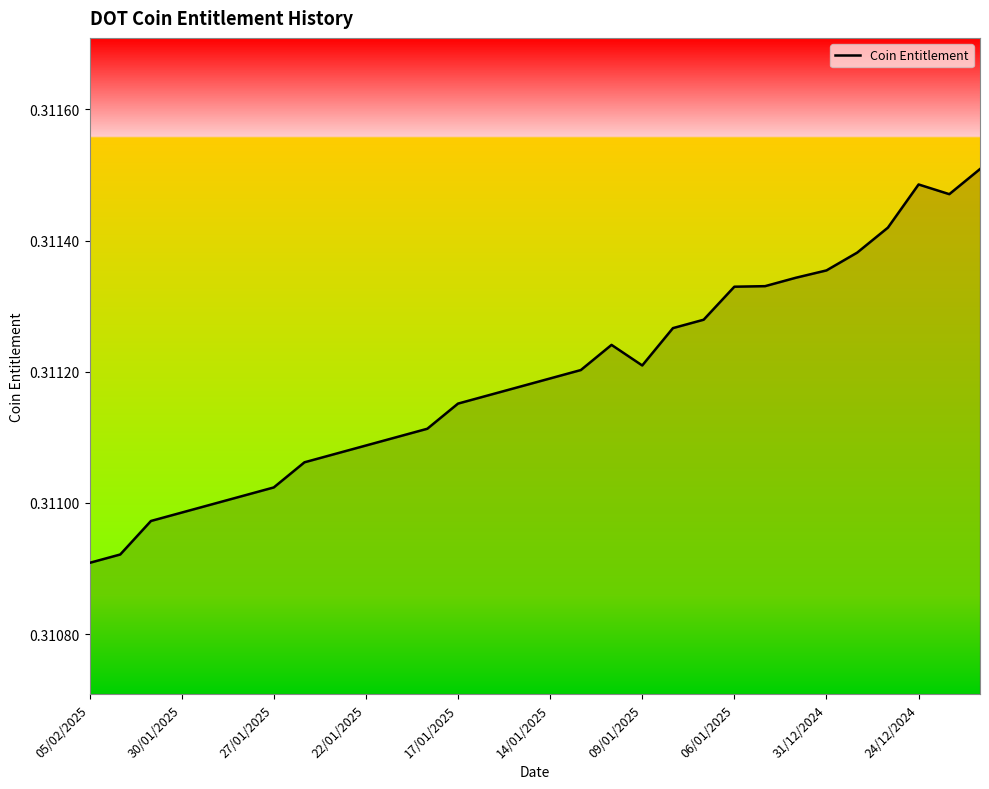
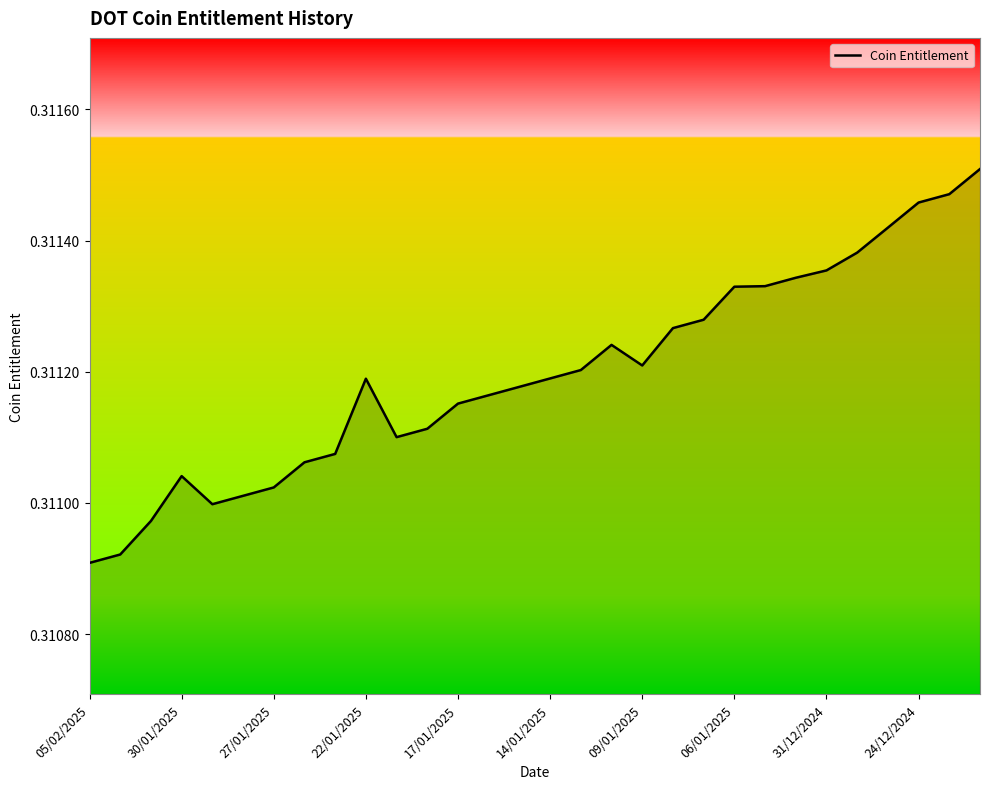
  {
    "05/02/2025": 0.31091,
-   "30/01/2025": 0.31099,
+   "30/01/2025": 0.31104,
    "27/01/2025": 0.31102,
-   "22/01/2025": 0.31109,
+   "22/01/2025": 0.31119,
    "17/01/2025": 0.31115,
    "14/01/2025": 0.31119,
    "09/01/2025": 0.31121,
    "06/01/2025": 0.31133,
    "31/12/2024": 0.31135,
-   "24/12/2024": 0.31149
+   "24/12/2024": 0.31146
  }
